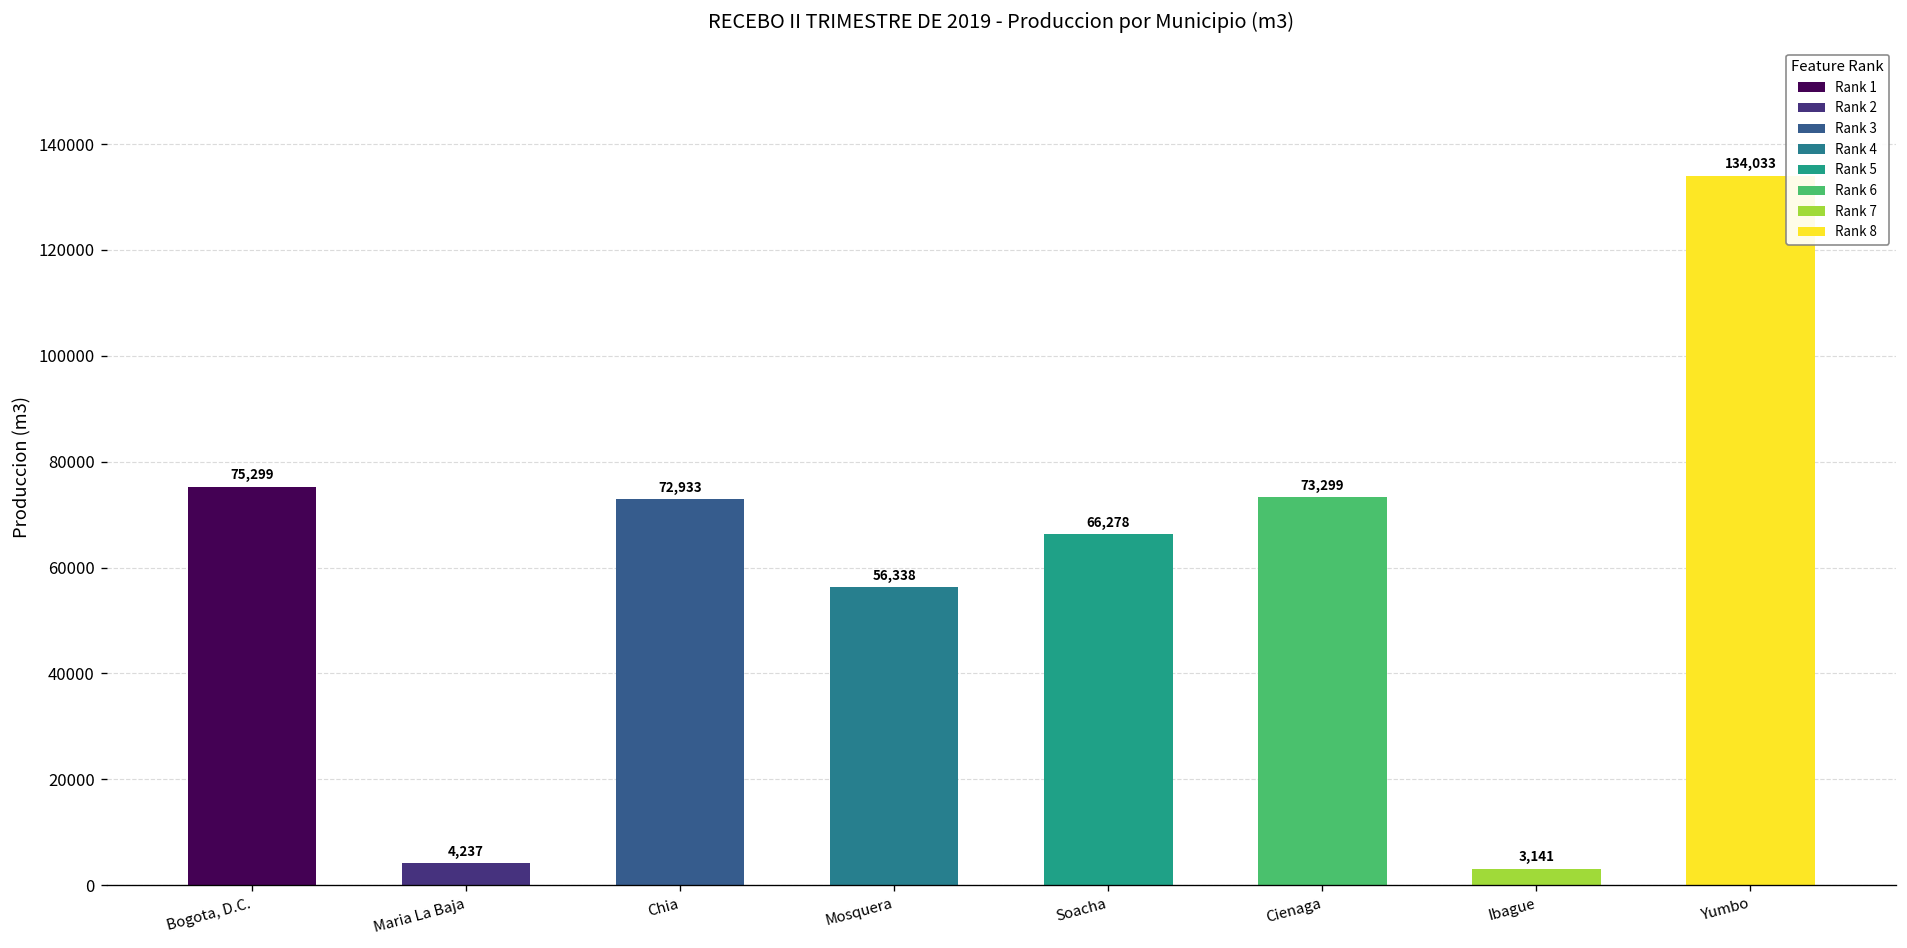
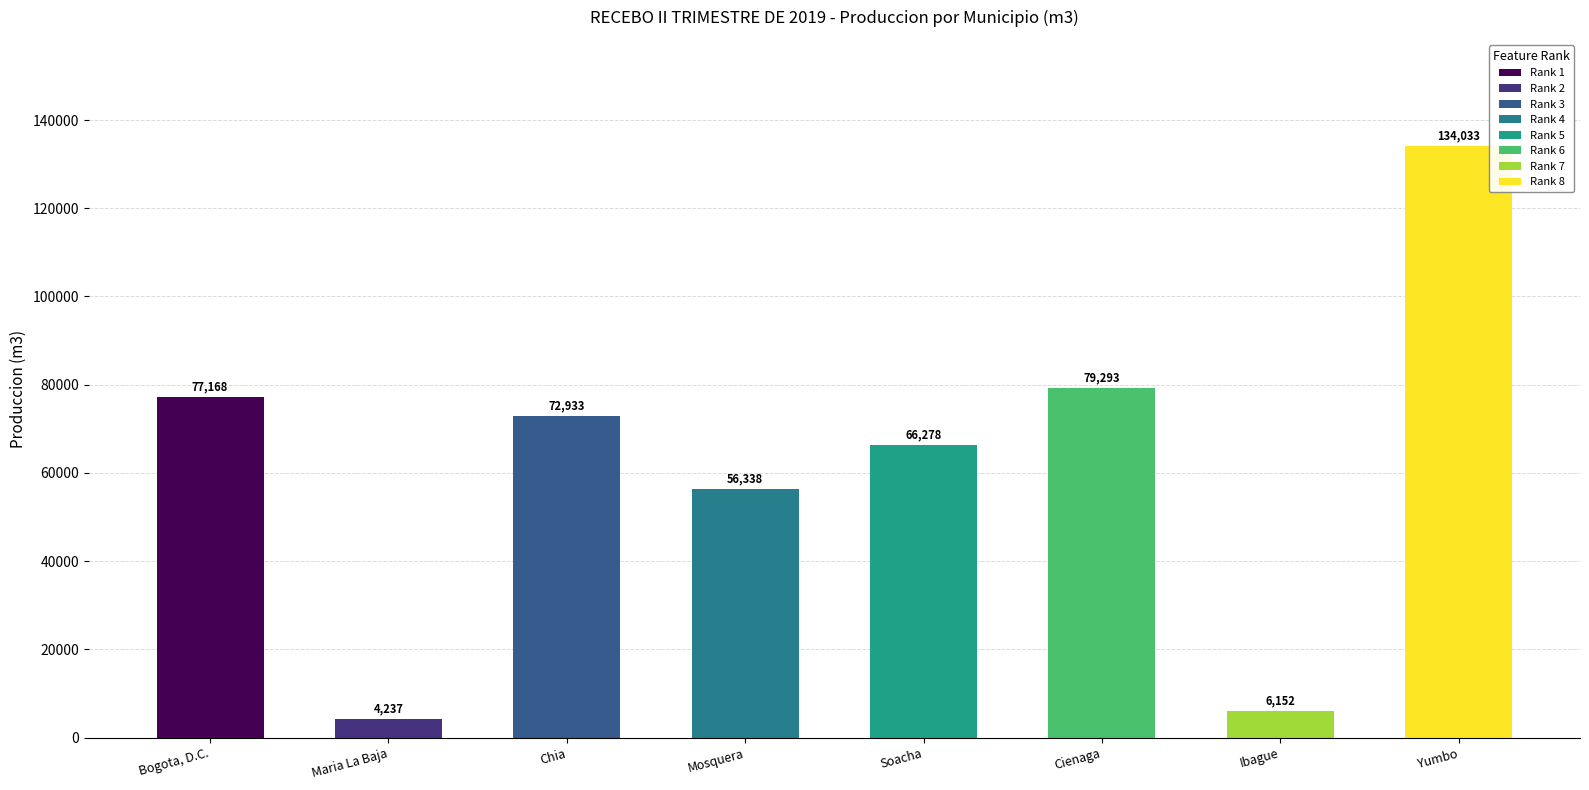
  {
-   "Bogota, D.C.": "75,299",
+   "Bogota, D.C.": "77,168",
    "Maria La Baja": "4,237",
    "Chia": "72,933",
    "Mosquera": "56,338",
    "Soacha": "66,278",
-   "Cienaga": "73,299",
-   "Ibague": "3,141",
+   "Cienaga": "79,293",
+   "Ibague": "6,152",
    "Yumbo": "134,033"
  }
